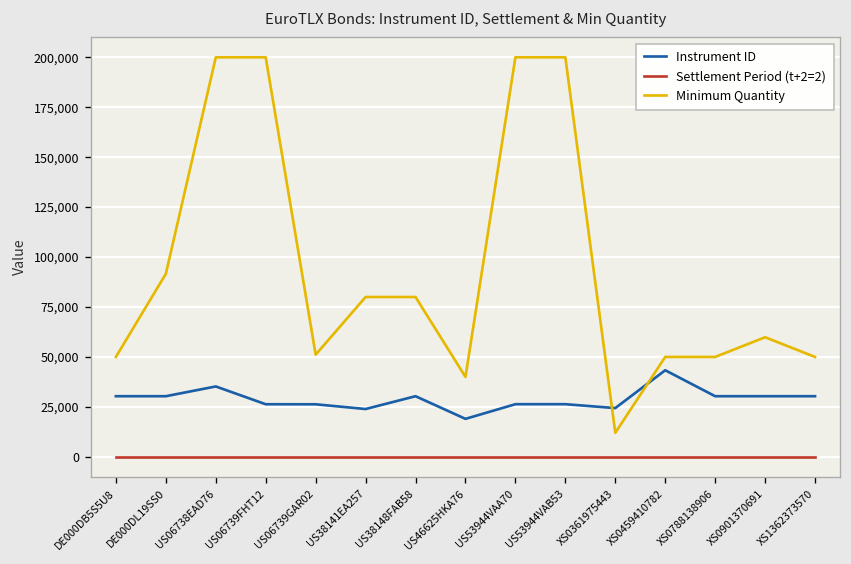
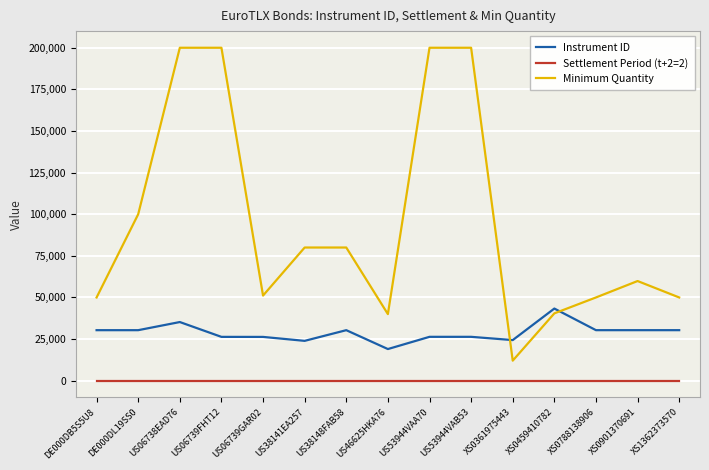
  {
    "Instrument ID": {
      "DE000DB5S5U8": "30,000",
      "DE000DL19SS0": "30,000",
      "US06738EAD76": "35,000",
      "US06739FHT12": "26,000",
      "US06739GAR02": "26,000",
      "US38141EA257": "24,000",
      "US38148FAB58": "30,000",
      "US46625HKA76": "19,000",
      "US53944VAA70": "26,000",
      "US53944VAB53": "26,000",
      "XS0361975443": "24,000",
      "XS0459410782": "43,000",
      "XS0788138906": "30,000",
      "XS0901370691": "30,000",
      "XS1362373570": "30,000"
    },
    "Settlement Period (t+2=2)": {
      "DE000DB5S5U8": "0",
      "DE000DL19SS0": "0",
      "US06738EAD76": "0",
      "US06739FHT12": "0",
      "US06739GAR02": "0",
      "US38141EA257": "0",
      "US38148FAB58": "0",
      "US46625HKA76": "0",
      "US53944VAA70": "0",
      "US53944VAB53": "0",
      "XS0361975443": "0",
      "XS0459410782": "0",
      "XS0788138906": "0",
      "XS0901370691": "0",
      "XS1362373570": "0"
    },
    "Minimum Quantity": {
      "DE000DB5S5U8": "50,000",
-     "DE000DL19SS0": "92,000",
+     "DE000DL19SS0": "100,000",
      "US06738EAD76": "200,000",
      "US06739FHT12": "200,000",
      "US06739GAR02": "51,000",
      "US38141EA257": "80,000",
      "US38148FAB58": "80,000",
      "US46625HKA76": "40,000",
      "US53944VAA70": "200,000",
      "US53944VAB53": "200,000",
      "XS0361975443": "12,000",
-     "XS0459410782": "50,000",
+     "XS0459410782": "40,000",
      "XS0788138906": "50,000",
      "XS0901370691": "60,000",
      "XS1362373570": "50,000"
    }
  }
